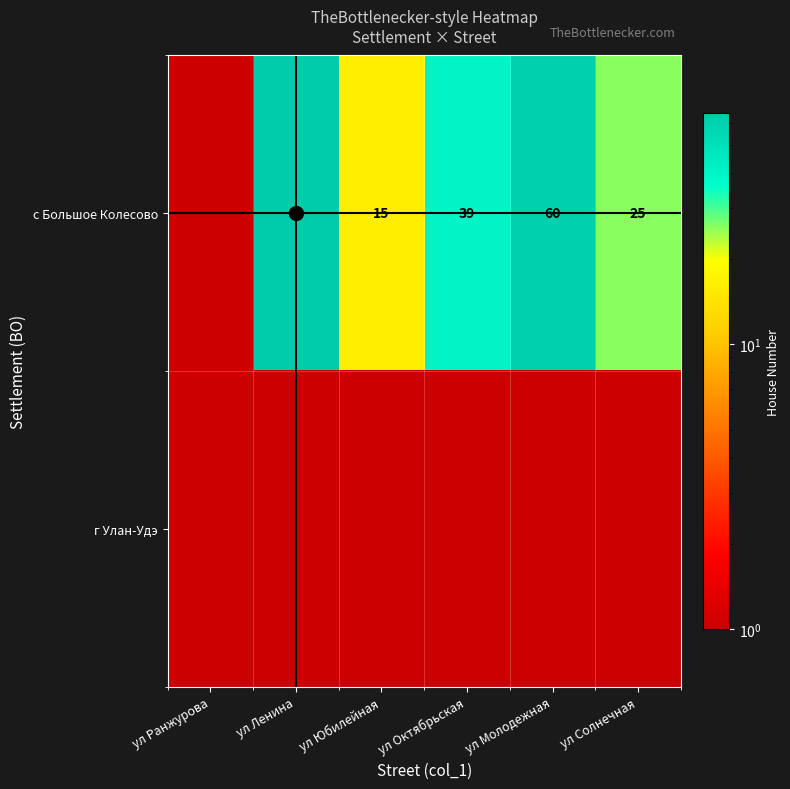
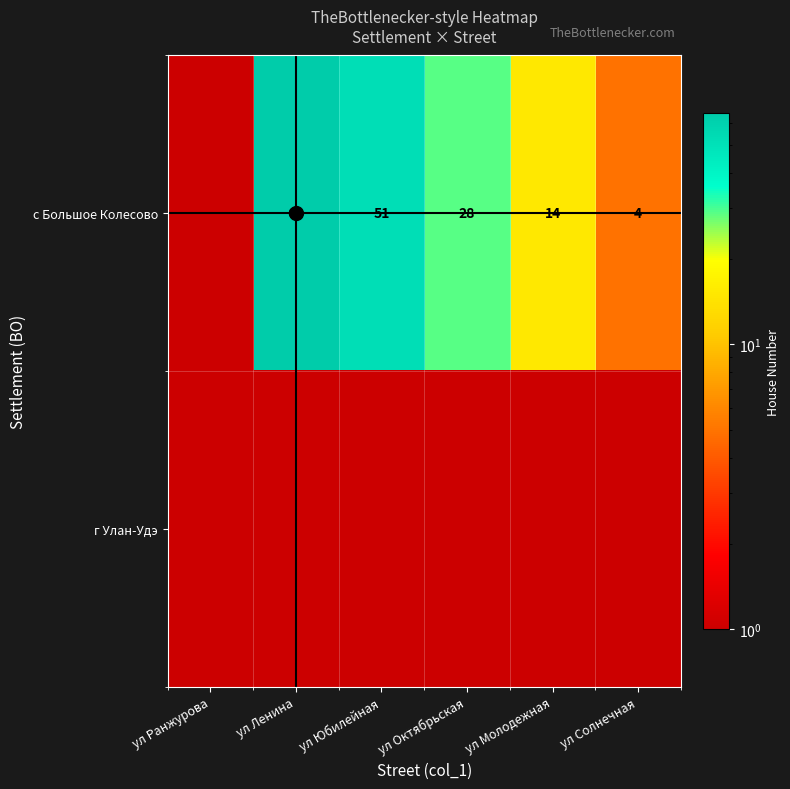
  {
    "с Большое Колесово": {
-     "ул Юбилейная": 15,
-     "ул Октябрьская": 39,
-     "ул Молодежная": 60,
-     "ул Солнечная": 25
+     "ул Юбилейная": 51,
+     "ул Октябрьская": 28,
+     "ул Молодежная": 14,
+     "ул Солнечная": 4
    }
  }
